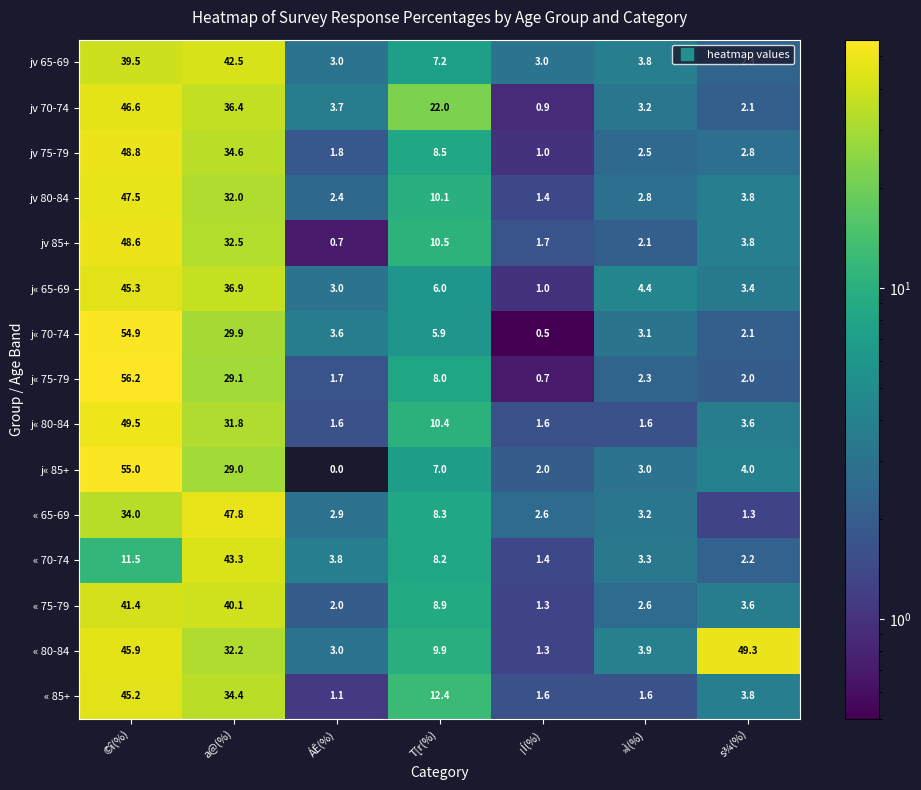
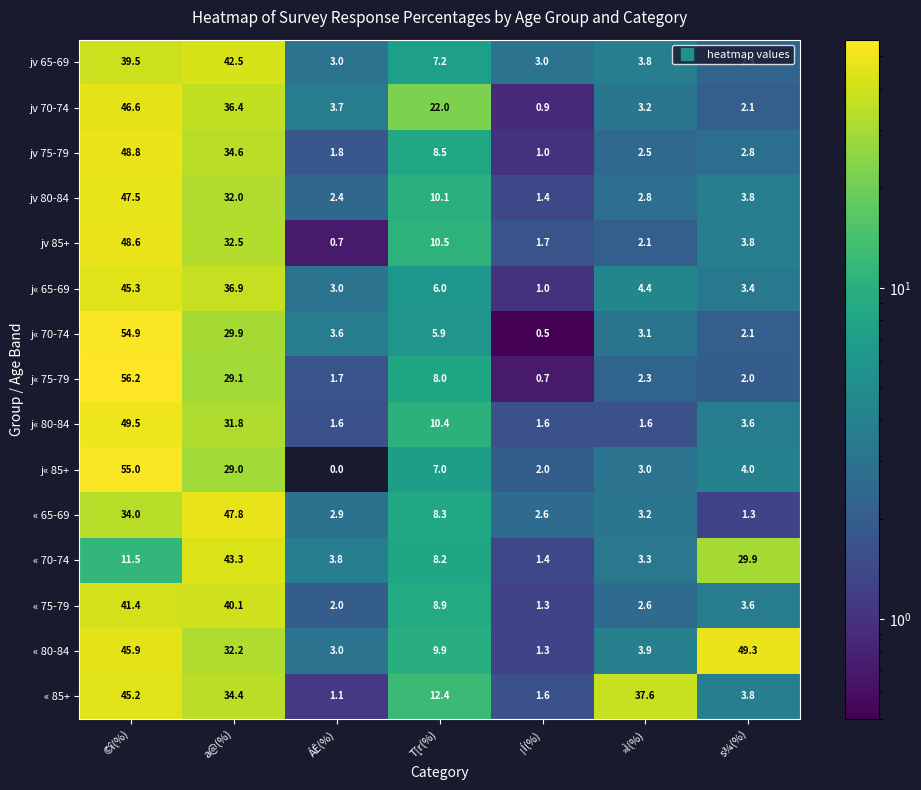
  {
    "jv 65-69": {
      "©î(%)": 39.5,
      "a@(%)": 42.5,
      "ÁÊ(%)": 3.0,
      "T[r(%)": 7.2,
      "¡Í(%)": 3.0,
      "»Ì(%)": 3.8
    },
    "jv 70-74": {
      "©î(%)": 46.6,
      "a@(%)": 36.4,
      "ÁÊ(%)": 3.7,
      "T[r(%)": 22.0,
      "¡Í(%)": 0.9,
      "»Ì(%)": 3.2,
      "s¾(%)": 2.1
    },
    "jv 75-79": {
      "©î(%)": 48.8,
      "a@(%)": 34.6,
      "ÁÊ(%)": 1.8,
      "T[r(%)": 8.5,
      "¡Í(%)": 1.0,
      "»Ì(%)": 2.5,
      "s¾(%)": 2.8
    },
    "jv 80-84": {
      "©î(%)": 47.5,
      "a@(%)": 32.0,
      "ÁÊ(%)": 2.4,
      "T[r(%)": 10.1,
      "¡Í(%)": 1.4,
      "»Ì(%)": 2.8,
      "s¾(%)": 3.8
    },
    "jv 85+": {
      "©î(%)": 48.6,
      "a@(%)": 32.5,
      "ÁÊ(%)": 0.7,
      "T[r(%)": 10.5,
      "¡Í(%)": 1.7,
      "»Ì(%)": 2.1,
      "s¾(%)": 3.8
    },
    "j« 65-69": {
      "©î(%)": 45.3,
      "a@(%)": 36.9,
      "ÁÊ(%)": 3.0,
      "T[r(%)": 6.0,
      "¡Í(%)": 1.0,
      "»Ì(%)": 4.4,
      "s¾(%)": 3.4
    },
    "j« 70-74": {
      "©î(%)": 54.9,
      "a@(%)": 29.9,
      "ÁÊ(%)": 3.6,
      "T[r(%)": 5.9,
      "¡Í(%)": 0.5,
      "»Ì(%)": 3.1,
      "s¾(%)": 2.1
    },
    "j« 75-79": {
      "©î(%)": 56.2,
      "a@(%)": 29.1,
      "ÁÊ(%)": 1.7,
      "T[r(%)": 8.0,
      "¡Í(%)": 0.7,
      "»Ì(%)": 2.3,
      "s¾(%)": 2.0
    },
    "j« 80-84": {
      "©î(%)": 49.5,
      "a@(%)": 31.8,
      "ÁÊ(%)": 1.6,
      "T[r(%)": 10.4,
      "¡Í(%)": 1.6,
      "»Ì(%)": 1.6,
      "s¾(%)": 3.6
    },
    "j« 85+": {
      "©î(%)": 55.0,
      "a@(%)": 29.0,
      "ÁÊ(%)": 0.0,
      "T[r(%)": 7.0,
      "¡Í(%)": 2.0,
      "»Ì(%)": 3.0,
      "s¾(%)": 4.0
    },
    "« 65-69": {
      "©î(%)": 34.0,
      "a@(%)": 47.8,
      "ÁÊ(%)": 2.9,
      "T[r(%)": 8.3,
      "¡Í(%)": 2.6,
      "»Ì(%)": 3.2,
      "s¾(%)": 1.3
    },
    "« 70-74": {
      "©î(%)": 11.5,
      "a@(%)": 43.3,
      "ÁÊ(%)": 3.8,
      "T[r(%)": 8.2,
      "¡Í(%)": 1.4,
      "»Ì(%)": 3.3,
-     "s¾(%)": 2.2
+     "s¾(%)": 29.9
    },
    "« 75-79": {
      "©î(%)": 41.4,
      "a@(%)": 40.1,
      "ÁÊ(%)": 2.0,
      "T[r(%)": 8.9,
      "¡Í(%)": 1.3,
      "»Ì(%)": 2.6,
      "s¾(%)": 3.6
    },
    "« 80-84": {
      "©î(%)": 45.9,
      "a@(%)": 32.2,
      "ÁÊ(%)": 3.0,
      "T[r(%)": 9.9,
      "¡Í(%)": 1.3,
      "»Ì(%)": 3.9,
      "s¾(%)": 49.3
    },
    "« 85+": {
      "©î(%)": 45.2,
      "a@(%)": 34.4,
      "ÁÊ(%)": 1.1,
      "T[r(%)": 12.4,
      "¡Í(%)": 1.6,
-     "»Ì(%)": 1.6,
+     "»Ì(%)": 37.6,
      "s¾(%)": 3.8
    }
  }
